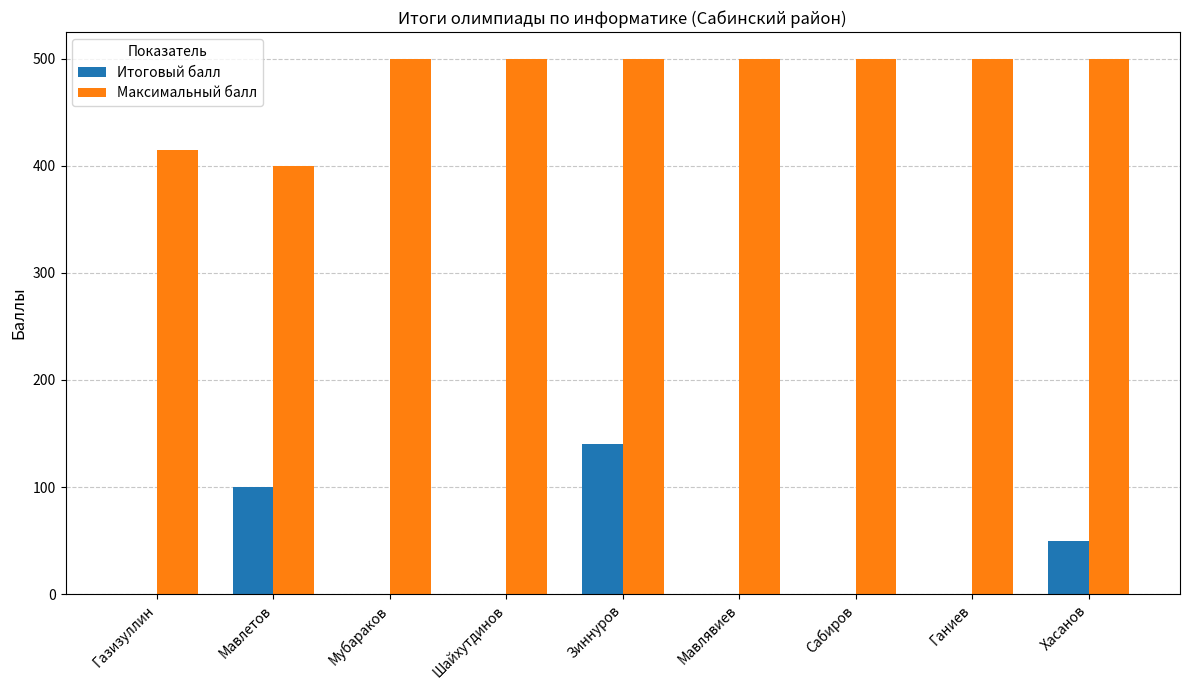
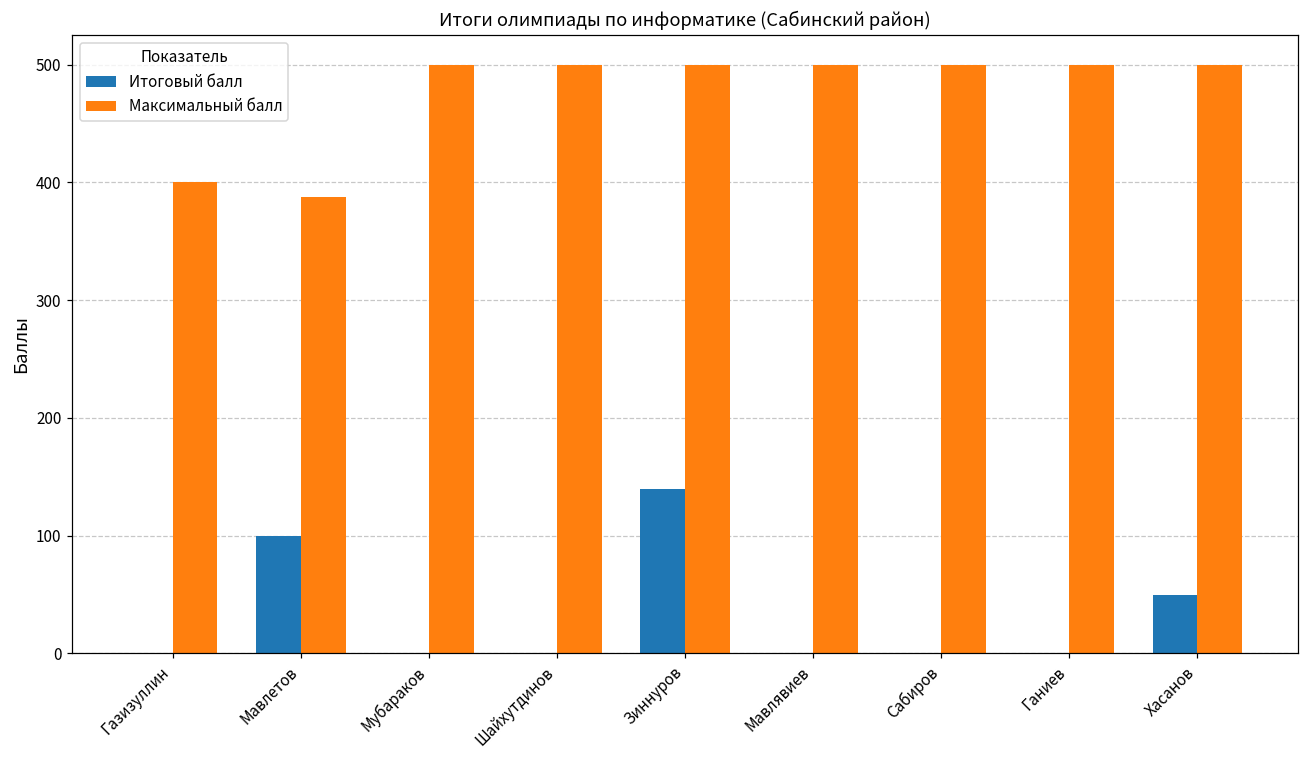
  {
    "Итоговый балл": {
      "Газизуллин": 0,
      "Мавлетов": 100,
      "Мубараков": 0,
      "Шайхутдинов": 0,
      "Зиннуров": 140,
      "Мавлявиев": 0,
      "Сабиров": 0,
      "Ганиев": 0,
      "Хасанов": 50
    },
    "Максимальный балл": {
-     "Газизуллин": 415,
-     "Мавлетов": 400,
+     "Газизуллин": 400,
+     "Мавлетов": 388,
      "Мубараков": 500,
      "Шайхутдинов": 500,
      "Зиннуров": 500,
      "Мавлявиев": 500,
      "Сабиров": 500,
      "Ганиев": 500,
      "Хасанов": 500
    }
  }
